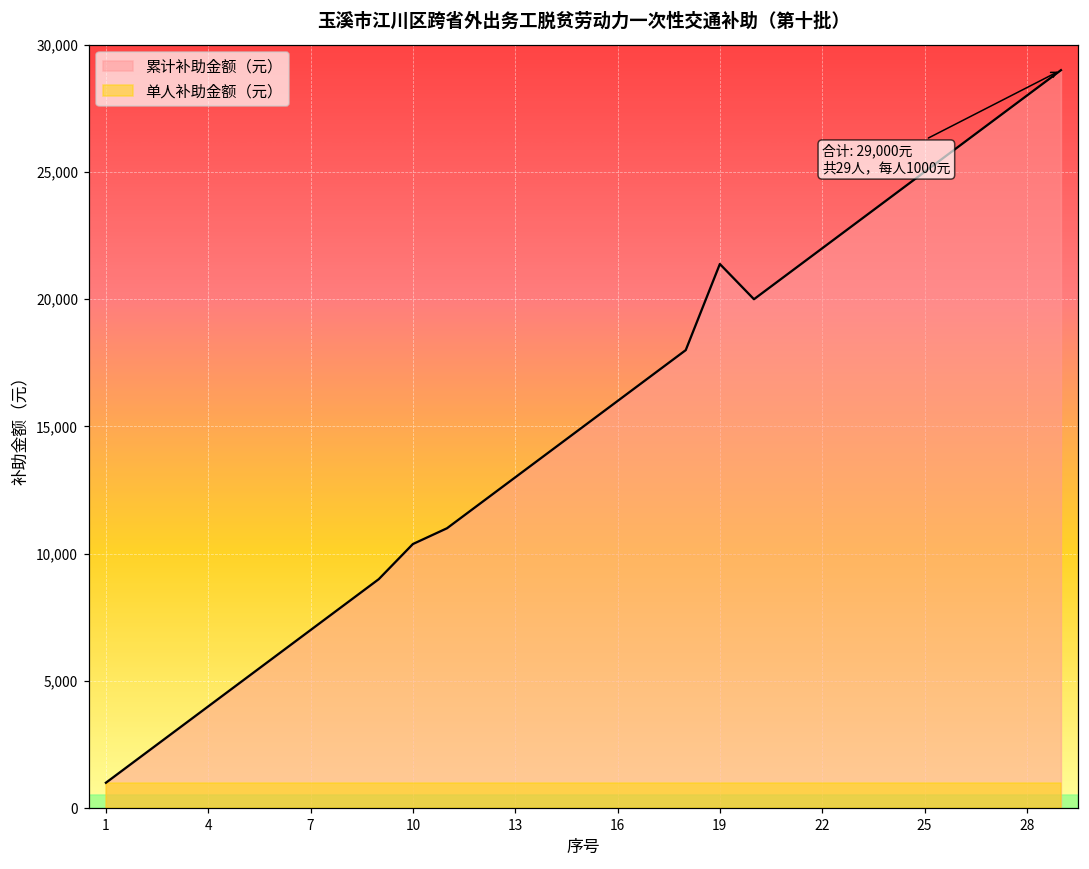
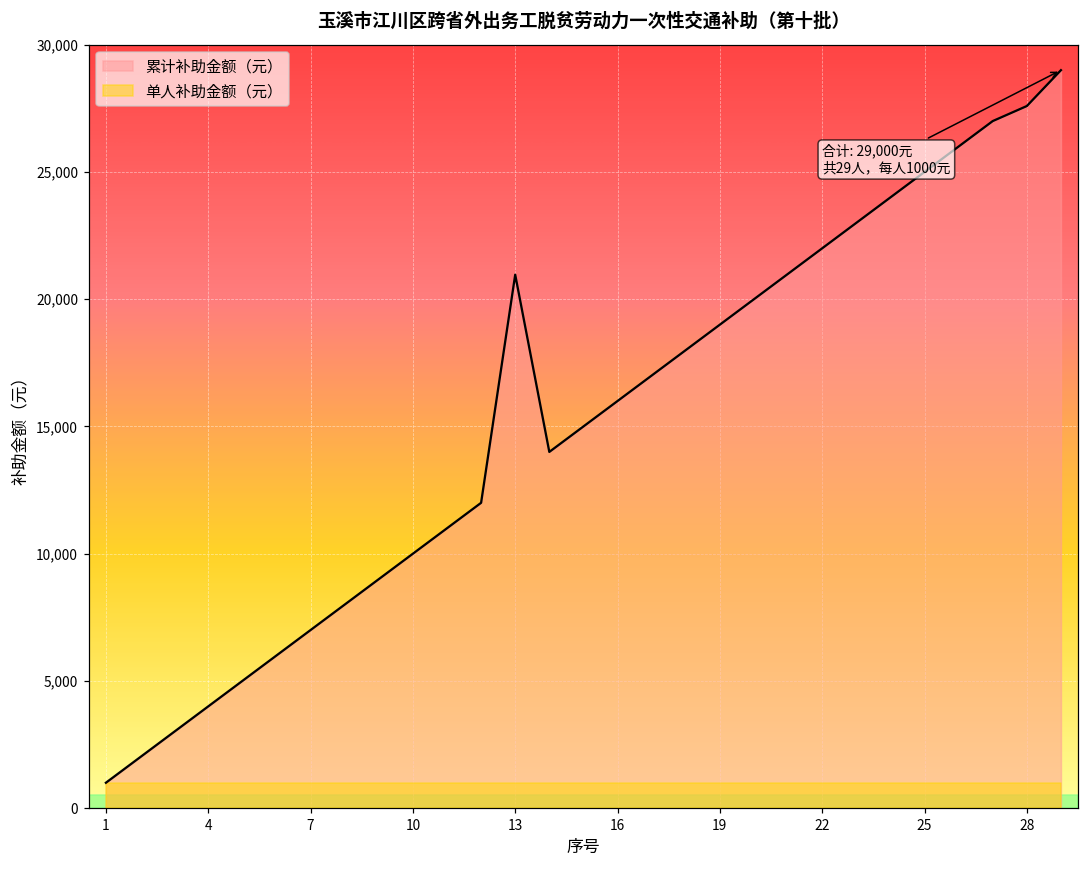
  {
    "累计补助金额（元）": {
      "4": "4,000",
      "7": "7,000",
-     "10": "10,400",
-     "13": "13,000",
+     "10": "10,000",
+     "13": "21,000",
      "16": "16,000",
-     "19": "21,400",
+     "19": "19,000",
      "22": "22,000",
-     "28": "28,000"
+     "28": "27,600"
    },
    "单人补助金额（元）": {
      "4": "1,000",
      "7": "1,000",
      "10": "1,000",
      "13": "1,000",
      "16": "1,000",
      "19": "1,000",
      "22": "1,000",
      "25": "1,000",
      "28": "1,000"
    }
  }
